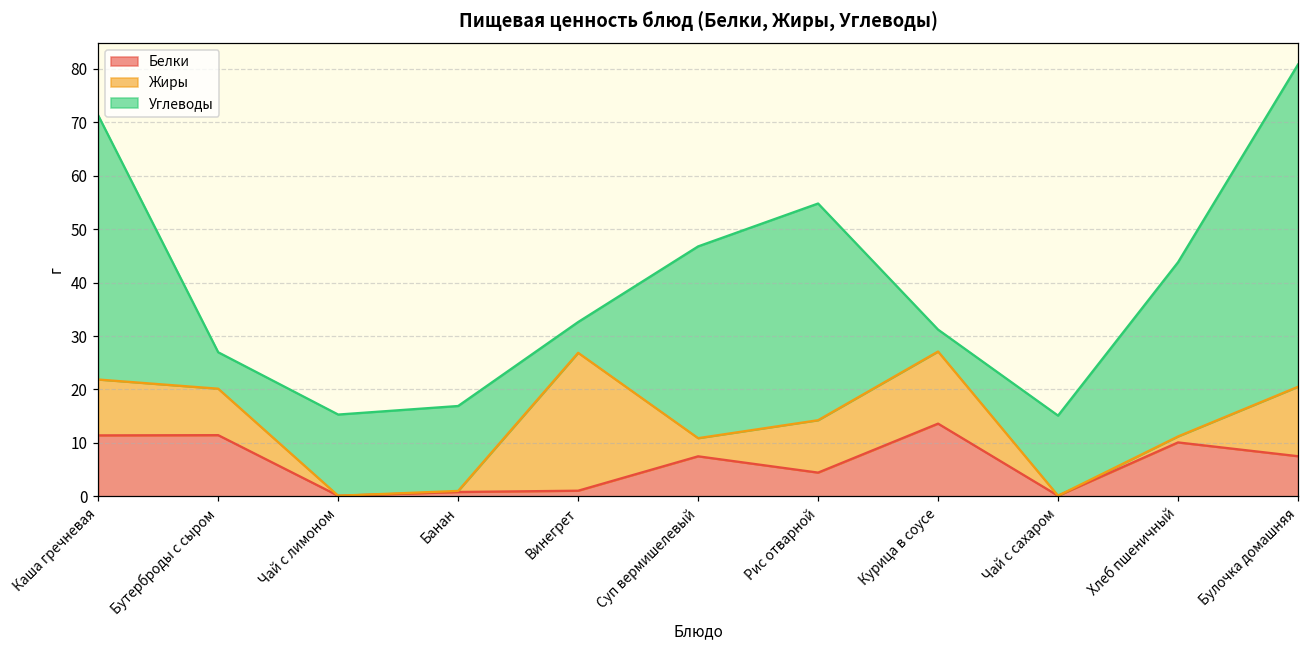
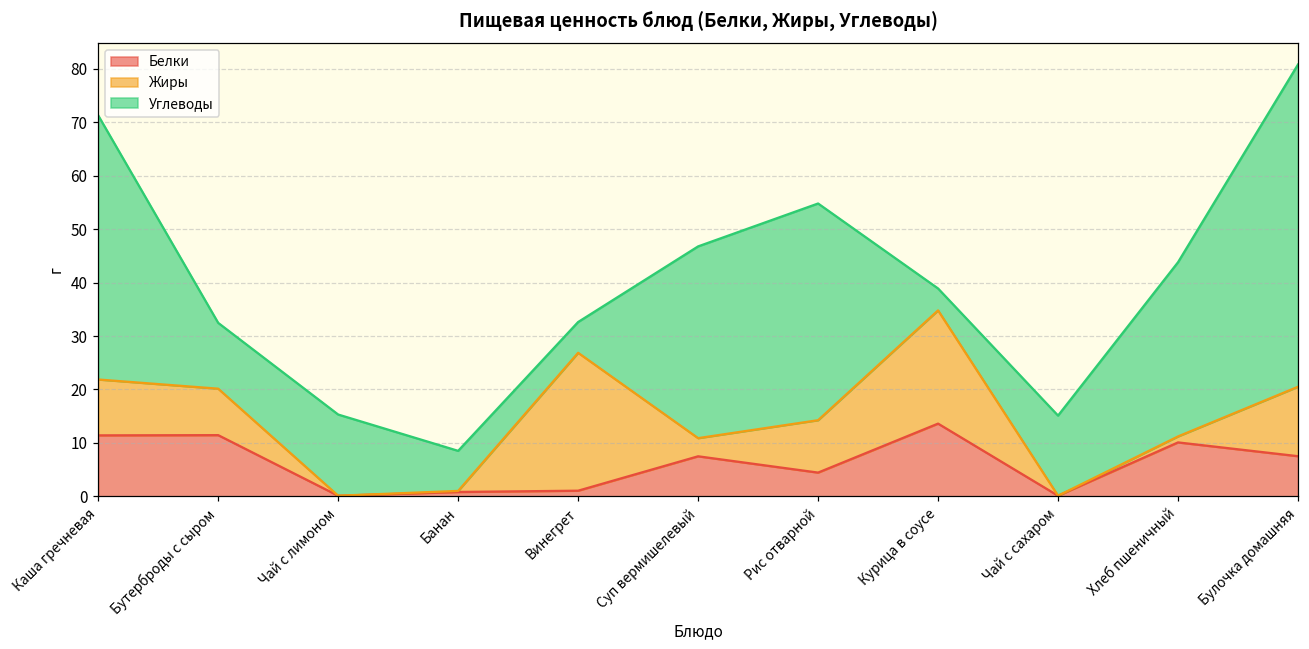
  {
    "Белки": {
      "Каша гречневая": 11,
      "Бутерброды с сыром": 11,
      "Винегрет": 1,
      "Суп вермишелевый": 7,
      "Рис отварной": 4,
      "Курица в соусе": 14,
      "Хлеб пшеничный": 10,
      "Булочка домашняя": 8
    },
    "Жиры": {
      "Каша гречневая": 10,
      "Бутерброды с сыром": 9,
      "Винегрет": 26,
      "Суп вермишелевый": 3,
      "Рис отварной": 10,
-     "Курица в соусе": 14,
+     "Курица в соусе": 21,
      "Хлеб пшеничный": 1,
      "Булочка домашняя": 13
    },
    "Углеводы": {
      "Каша гречневая": 49,
-     "Бутерброды с сыром": 7,
+     "Бутерброды с сыром": 12,
      "Чай с лимоном": 15,
-     "Банан": 16,
+     "Банан": 8,
      "Винегрет": 6,
      "Суп вермишелевый": 36,
      "Рис отварной": 41,
      "Курица в соусе": 4,
      "Чай с сахаром": 15,
      "Хлеб пшеничный": 33,
      "Булочка домашняя": 60
    }
  }
